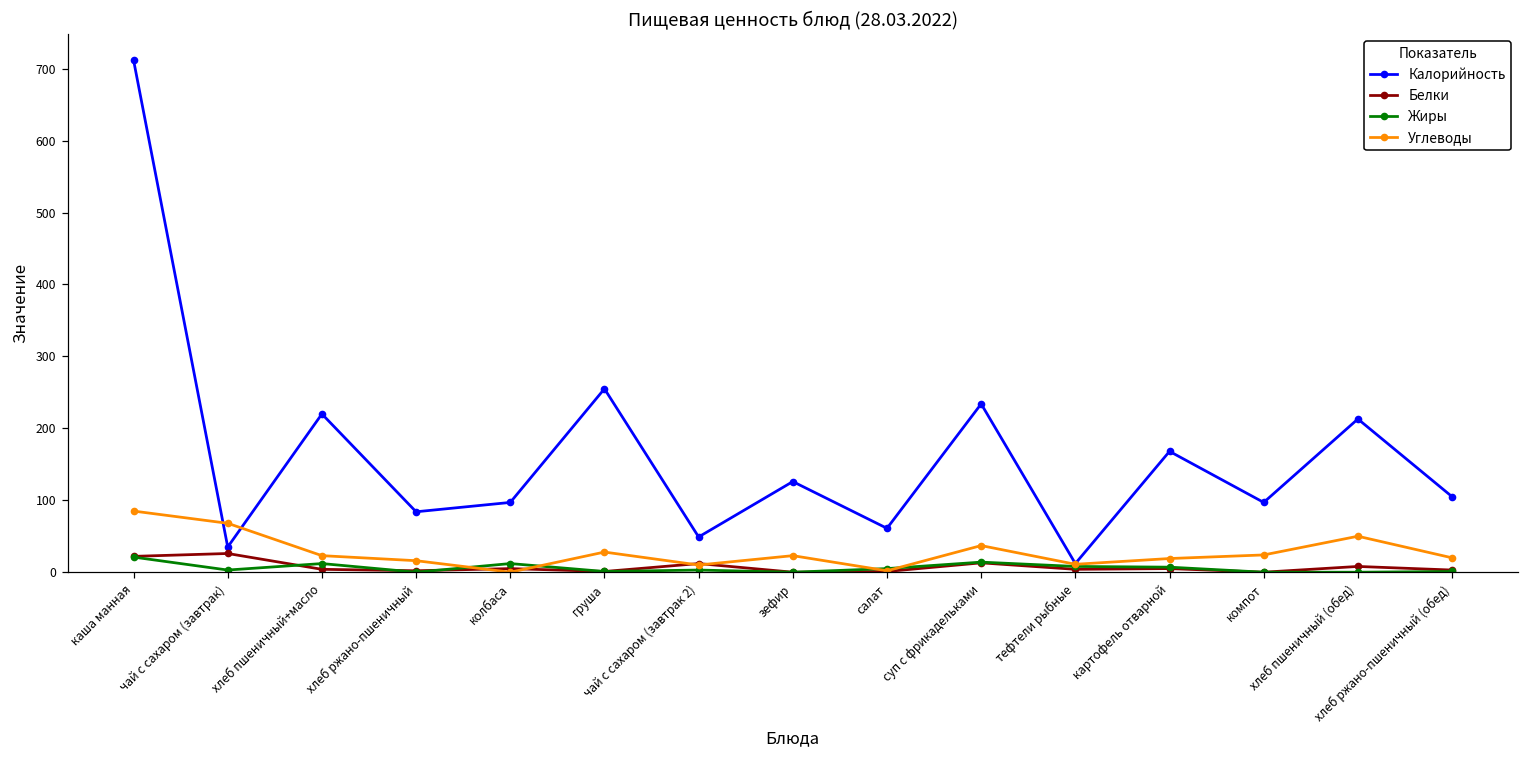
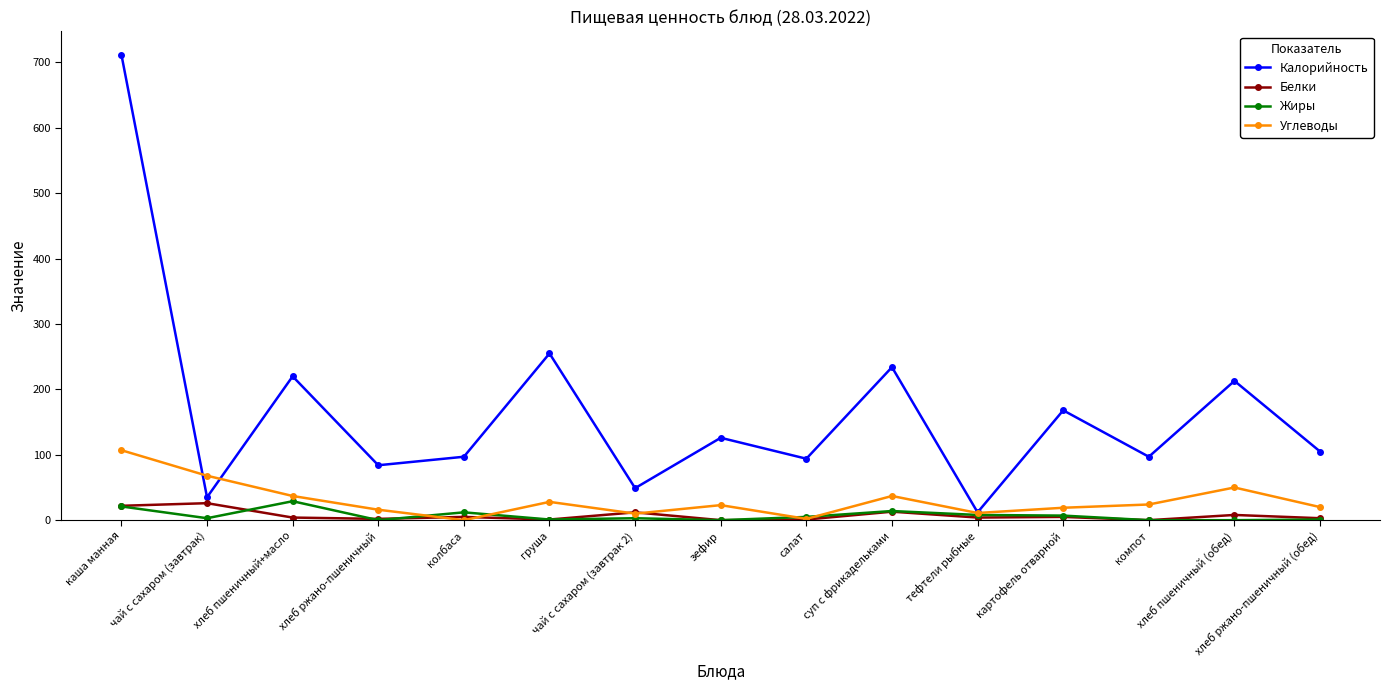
  {
    "Калорийность": {
      "каша манная": 710,
      "чай с сахаром (завтрак)": 40,
      "хлеб пшеничный+масло": 220,
      "хлеб ржано-пшеничный": 80,
      "колбаса": 100,
      "груша": 260,
      "чай с сахаром (завтрак 2)": 50,
      "зефир": 130,
-     "салат": 60,
+     "салат": 90,
      "суп с фрикадельками": 230,
      "картофель отварной": 170,
      "компот": 100,
      "хлеб пшеничный (обед)": 210,
      "хлеб ржано-пшеничный (обед)": 110
    },
    "Белки": {
      "чай с сахаром (завтрак)": 30,
      "хлеб пшеничный+масло": 0,
      "колбаса": 10,
      "тефтели рыбные": 0,
      "хлеб пшеничный (обед)": 10
    },
    "Жиры": {
      "чай с сахаром (завтрак)": 0,
-     "хлеб пшеничный+масло": 10,
+     "хлеб пшеничный+масло": 30,
      "колбаса": 10,
      "чай с сахаром (завтрак 2)": 0,
      "хлеб пшеничный (обед)": 0
    },
    "Углеводы": {
-     "каша манная": 90,
+     "каша манная": 110,
      "чай с сахаром (завтрак)": 70,
-     "хлеб пшеничный+масло": 20,
+     "хлеб пшеничный+масло": 40,
      "хлеб ржано-пшеничный": 20,
      "колбаса": 0,
      "груша": 30,
      "зефир": 20,
      "суп с фрикадельками": 40,
      "картофель отварной": 20,
      "компот": 20,
      "хлеб пшеничный (обед)": 50,
      "хлеб ржано-пшеничный (обед)": 20
    }
  }
